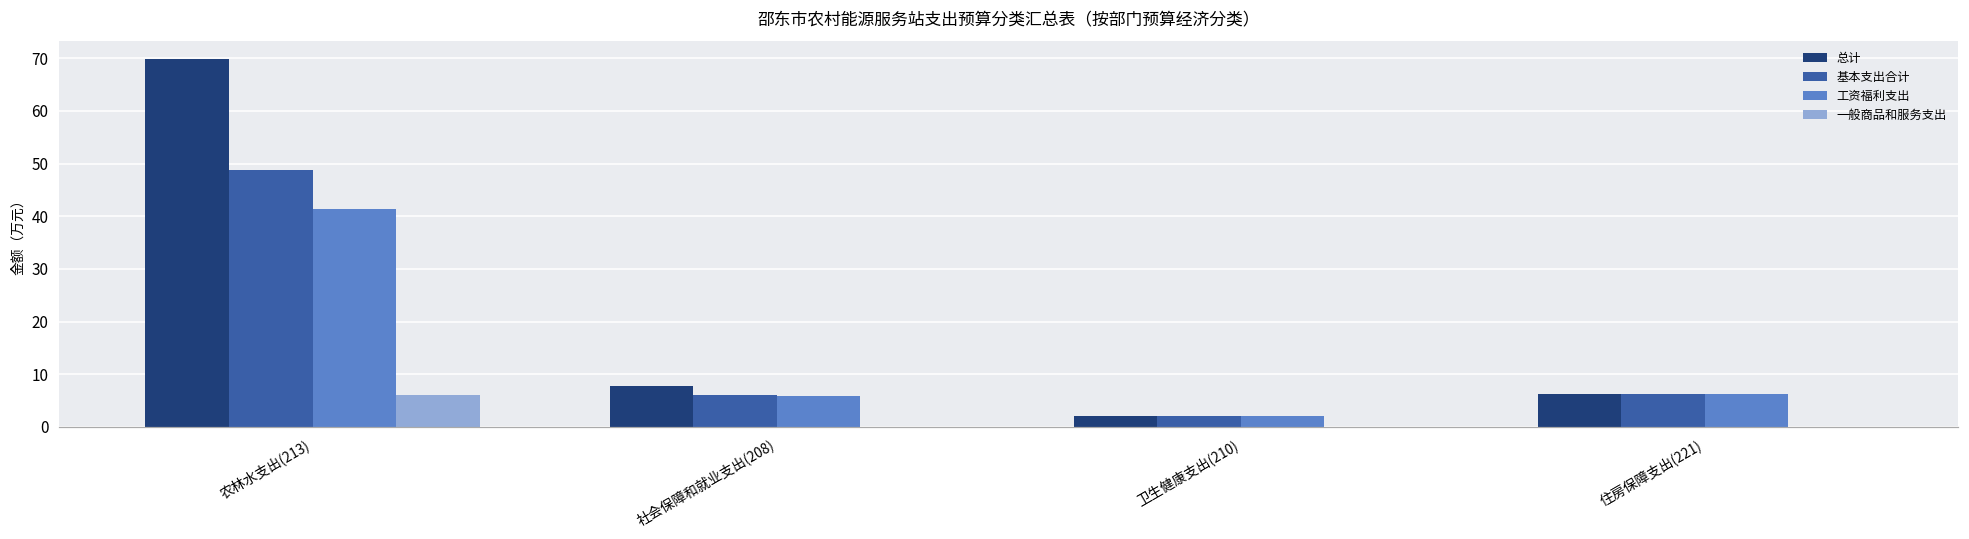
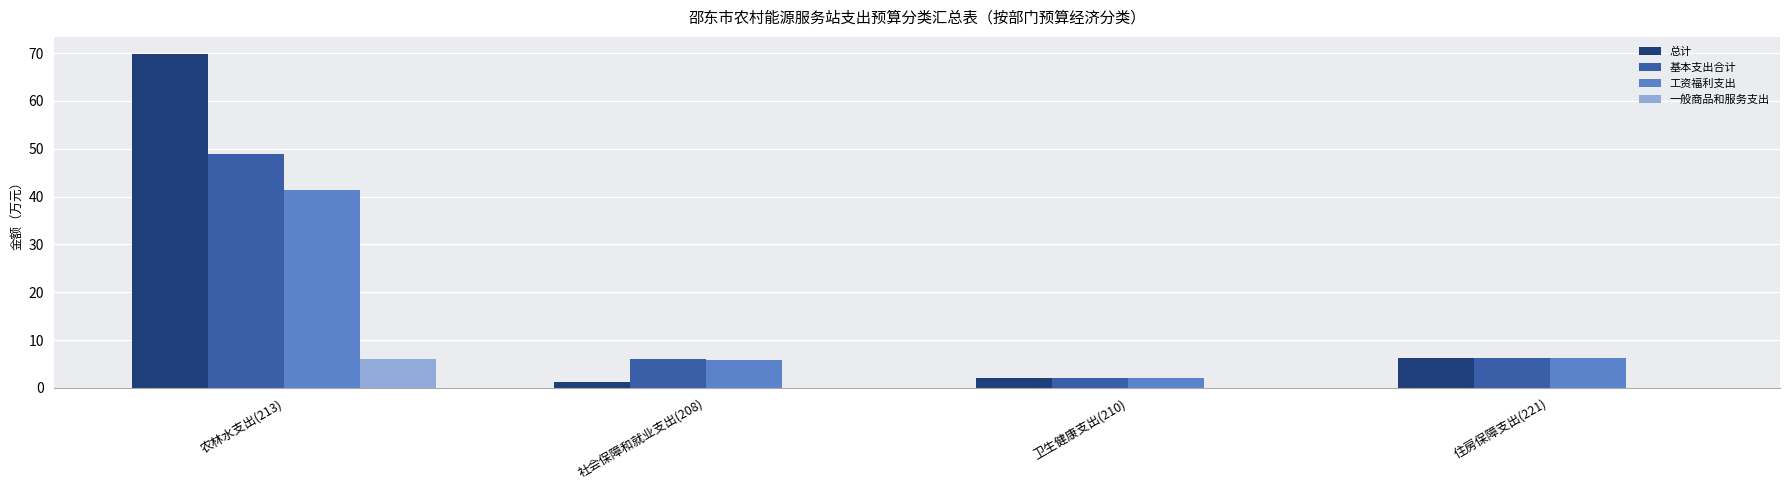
  {
    "总计": {
      "农林水支出(213)": 70,
-     "社会保障和就业支出(208)": 8,
+     "社会保障和就业支出(208)": 1,
      "卫生健康支出(210)": 2,
      "住房保障支出(221)": 6
    },
    "基本支出合计": {
      "农林水支出(213)": 49,
      "社会保障和就业支出(208)": 6,
      "卫生健康支出(210)": 2,
      "住房保障支出(221)": 6
    },
    "工资福利支出": {
      "农林水支出(213)": 41,
      "社会保障和就业支出(208)": 6,
      "卫生健康支出(210)": 2,
      "住房保障支出(221)": 6
    },
    "一般商品和服务支出": {
      "农林水支出(213)": 6,
      "社会保障和就业支出(208)": 0,
      "卫生健康支出(210)": 0,
      "住房保障支出(221)": 0
    }
  }
